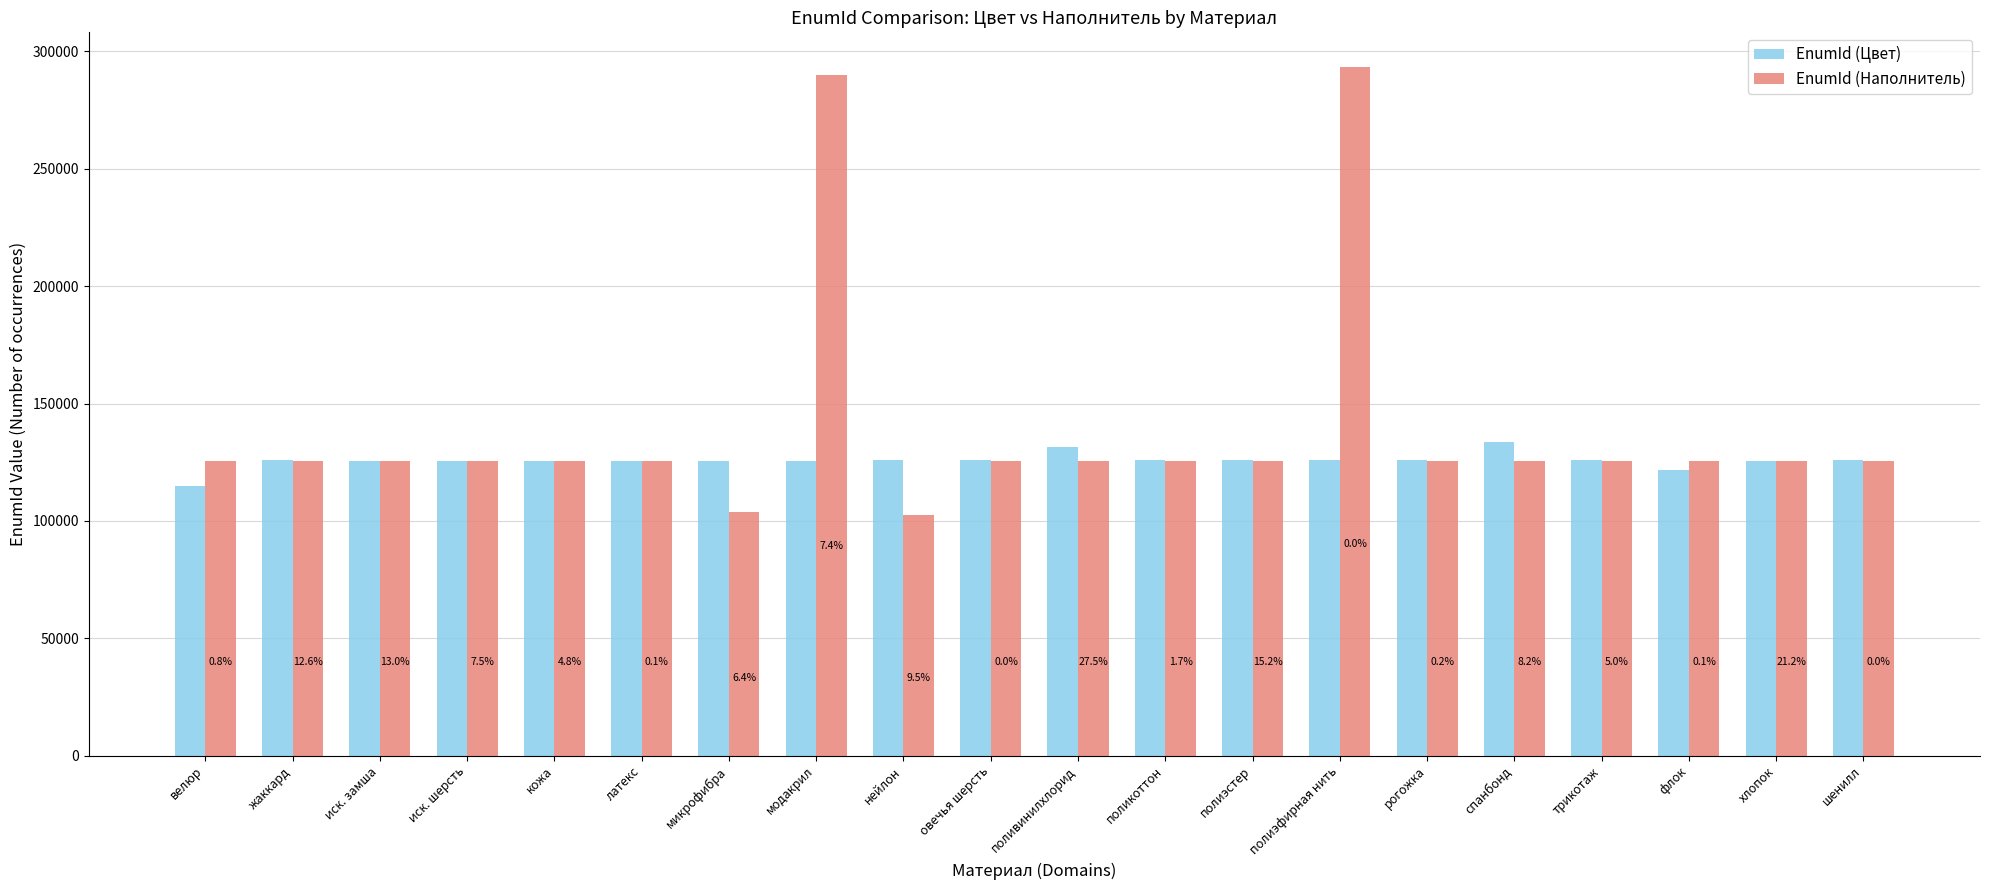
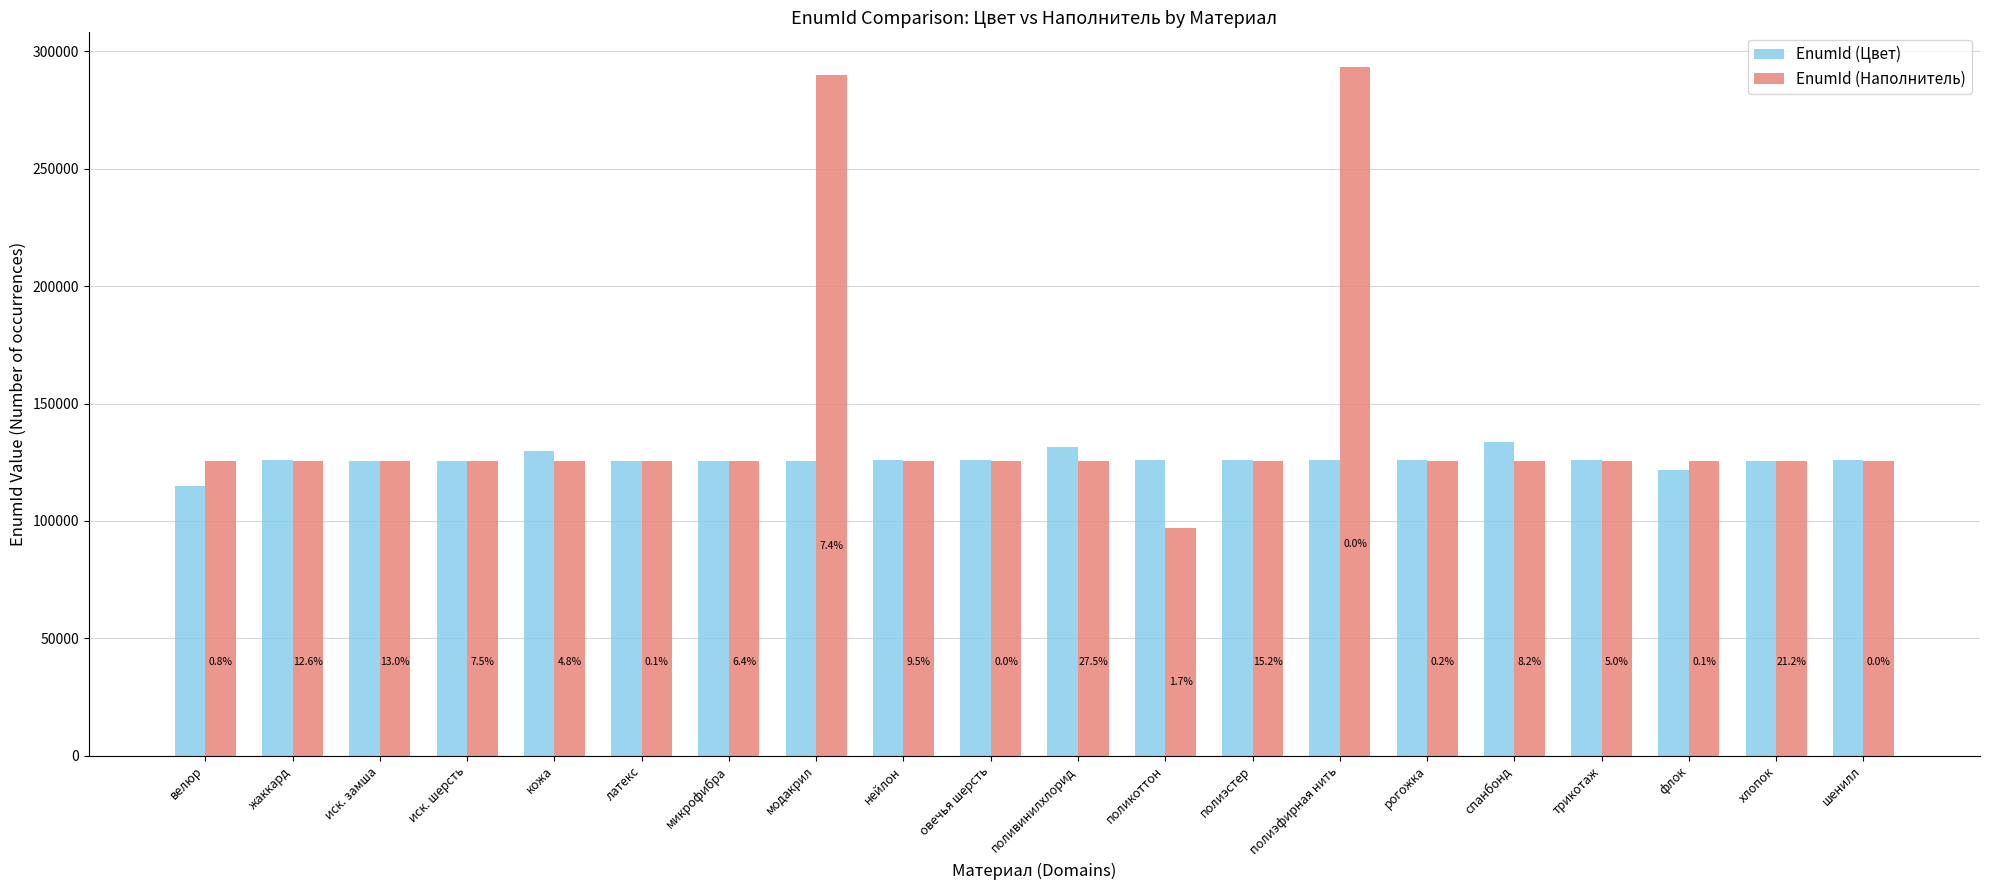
  {
    "EnumId (Цвет)": {
      "велюр": 115000,
      "жаккард": 126000,
      "иск. замша": 126000,
      "иск. шерсть": 126000,
-     "кожа": 126000,
+     "кожа": 130000,
      "латекс": 126000,
      "микрофибра": 126000,
      "модакрил": 126000,
      "нейлон": 126000,
      "овечья шерсть": 126000,
      "поливинилхлорид": 132000,
      "поликоттон": 126000,
      "полиэстер": 126000,
      "полиэфирная нить": 126000,
      "рогожка": 126000,
      "спанбонд": 133000,
      "трикотаж": 126000,
      "флок": 122000,
      "хлопок": 126000,
      "шенилл": 126000
    },
    "EnumId (Наполнитель)": {
-     "микрофибра": 104000,
-     "нейлон": 103000,
-     "поликоттон": 126000
+     "микрофибра": 126000,
+     "нейлон": 126000,
+     "поликоттон": 97000
    }
  }
